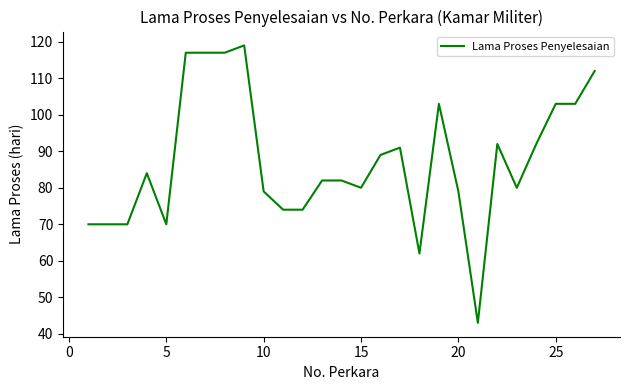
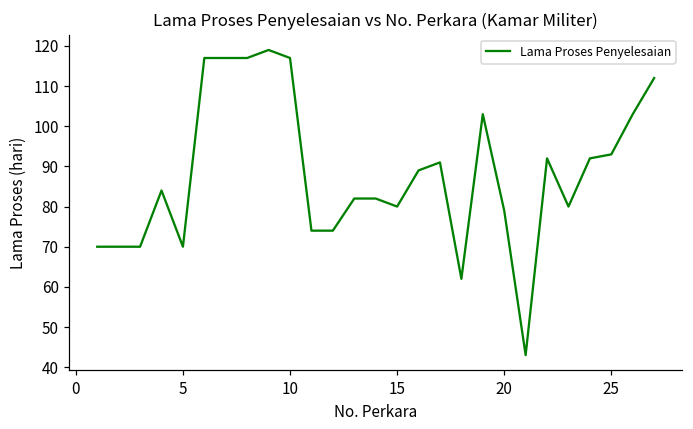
  {
    "5": 70,
-   "10": 79,
+   "10": 117,
    "15": 80,
    "20": 79,
-   "25": 103
+   "25": 93
  }
